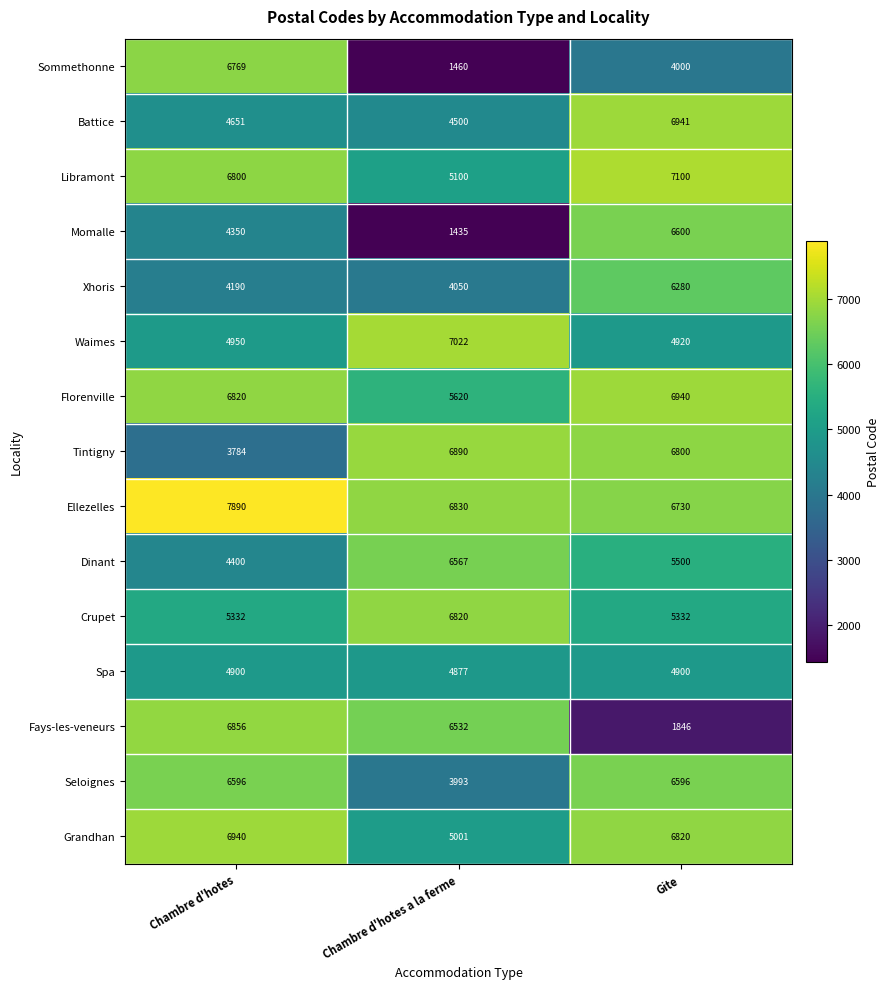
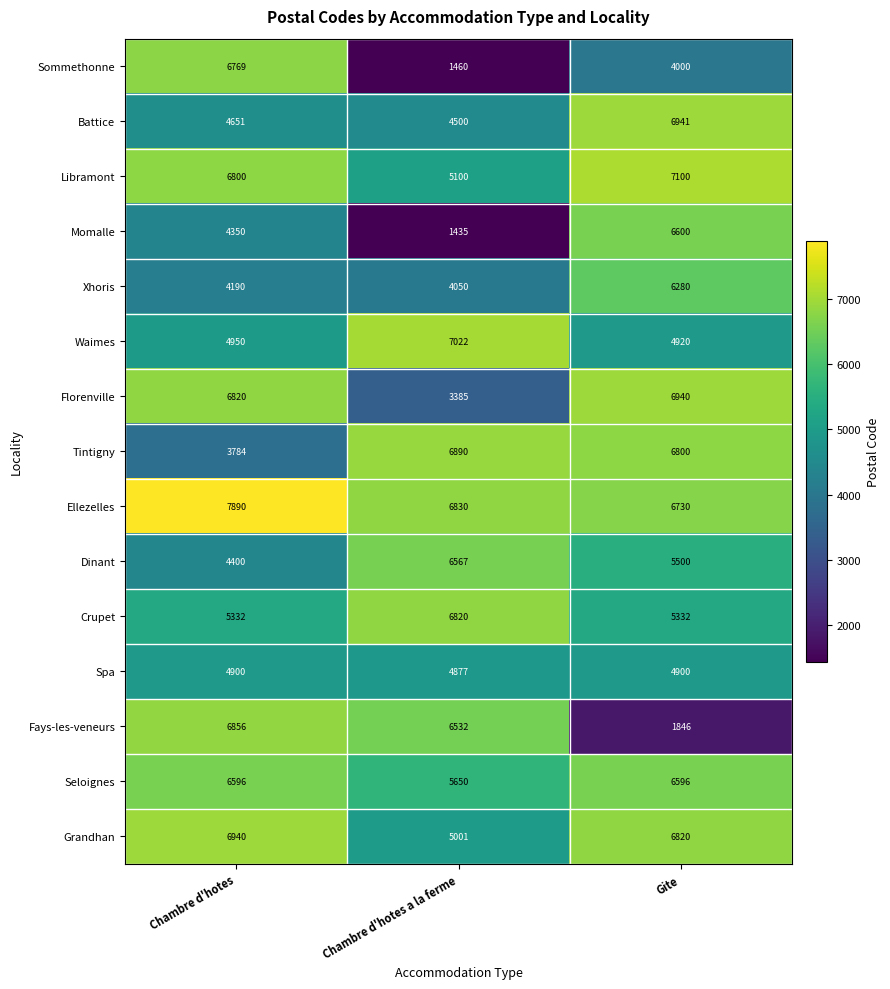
  {
    "Sommethonne": {
      "Chambre d'hotes": 6769,
      "Chambre d'hotes a la ferme": 1460,
      "Gite": 4000
    },
    "Battice": {
      "Chambre d'hotes": 4651,
      "Chambre d'hotes a la ferme": 4500,
      "Gite": 6941
    },
    "Libramont": {
      "Chambre d'hotes": 6800,
      "Chambre d'hotes a la ferme": 5100,
      "Gite": 7100
    },
    "Momalle": {
      "Chambre d'hotes": 4350,
      "Chambre d'hotes a la ferme": 1435,
      "Gite": 6600
    },
    "Xhoris": {
      "Chambre d'hotes": 4190,
      "Chambre d'hotes a la ferme": 4050,
      "Gite": 6280
    },
    "Waimes": {
      "Chambre d'hotes": 4950,
      "Chambre d'hotes a la ferme": 7022,
      "Gite": 4920
    },
    "Florenville": {
      "Chambre d'hotes": 6820,
-     "Chambre d'hotes a la ferme": 5620,
+     "Chambre d'hotes a la ferme": 3385,
      "Gite": 6940
    },
    "Tintigny": {
      "Chambre d'hotes": 3784,
      "Chambre d'hotes a la ferme": 6890,
      "Gite": 6800
    },
    "Ellezelles": {
      "Chambre d'hotes": 7890,
      "Chambre d'hotes a la ferme": 6830,
      "Gite": 6730
    },
    "Dinant": {
      "Chambre d'hotes": 4400,
      "Chambre d'hotes a la ferme": 6567,
      "Gite": 5500
    },
    "Crupet": {
      "Chambre d'hotes": 5332,
      "Chambre d'hotes a la ferme": 6820,
      "Gite": 5332
    },
    "Spa": {
      "Chambre d'hotes": 4900,
      "Chambre d'hotes a la ferme": 4877,
      "Gite": 4900
    },
    "Fays-les-veneurs": {
      "Chambre d'hotes": 6856,
      "Chambre d'hotes a la ferme": 6532,
      "Gite": 1846
    },
    "Seloignes": {
      "Chambre d'hotes": 6596,
-     "Chambre d'hotes a la ferme": 3993,
+     "Chambre d'hotes a la ferme": 5650,
      "Gite": 6596
    },
    "Grandhan": {
      "Chambre d'hotes": 6940,
      "Chambre d'hotes a la ferme": 5001,
      "Gite": 6820
    }
  }
